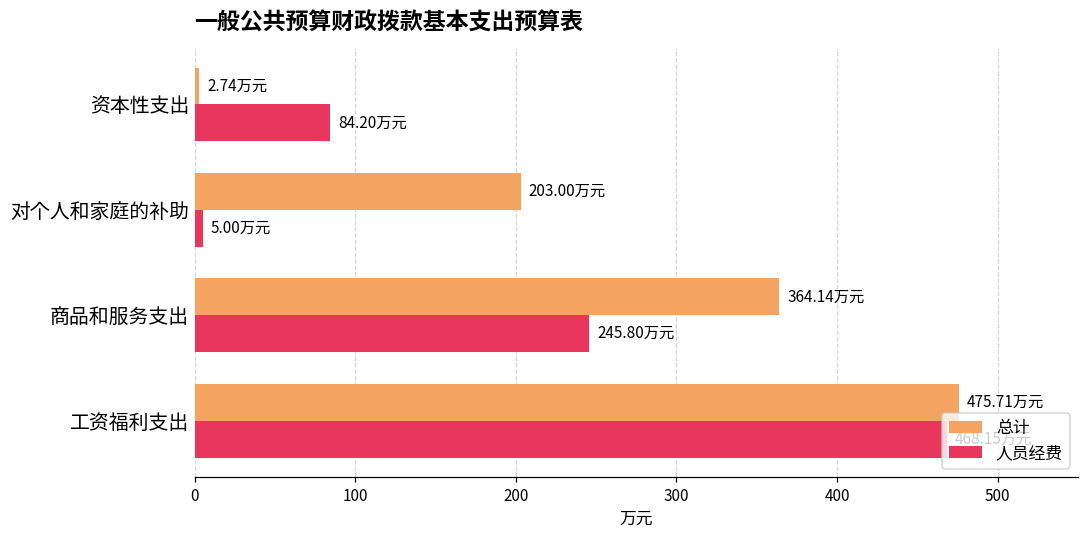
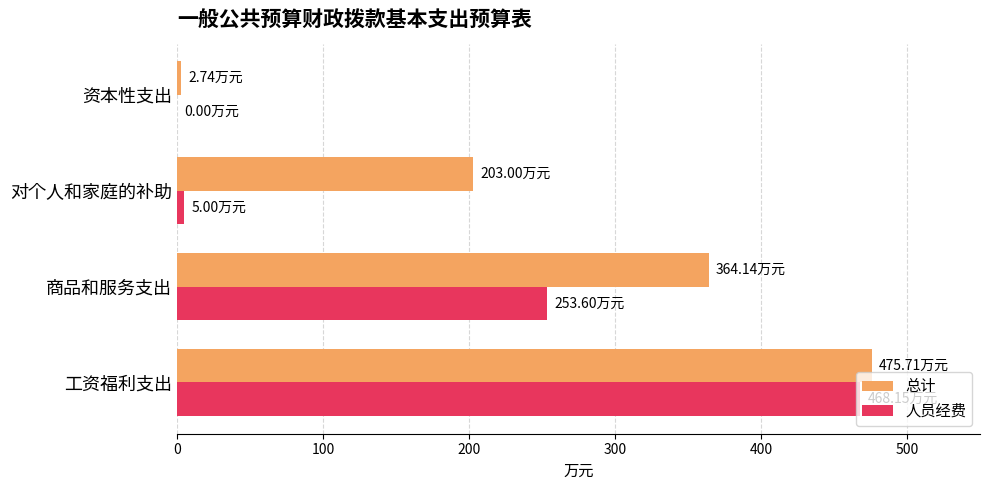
  {
    "总计": {
      "资本性支出": 2.74,
      "对个人和家庭的补助": 203.00,
      "商品和服务支出": 364.14
    },
    "人员经费": {
-     "资本性支出": 84.20,
+     "资本性支出": 0.00,
      "对个人和家庭的补助": 5.00,
-     "商品和服务支出": 245.80
+     "商品和服务支出": 253.60
    }
  }
